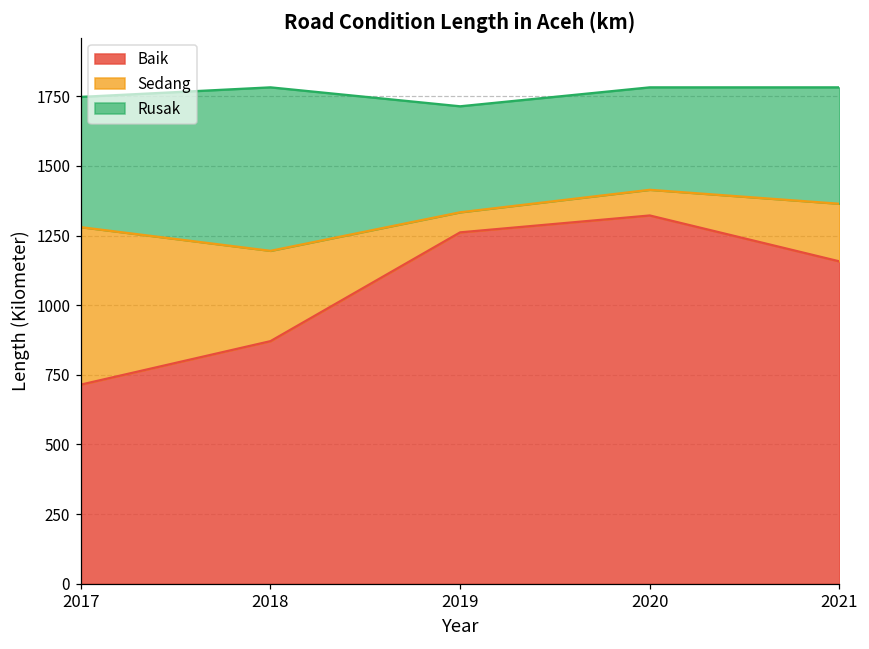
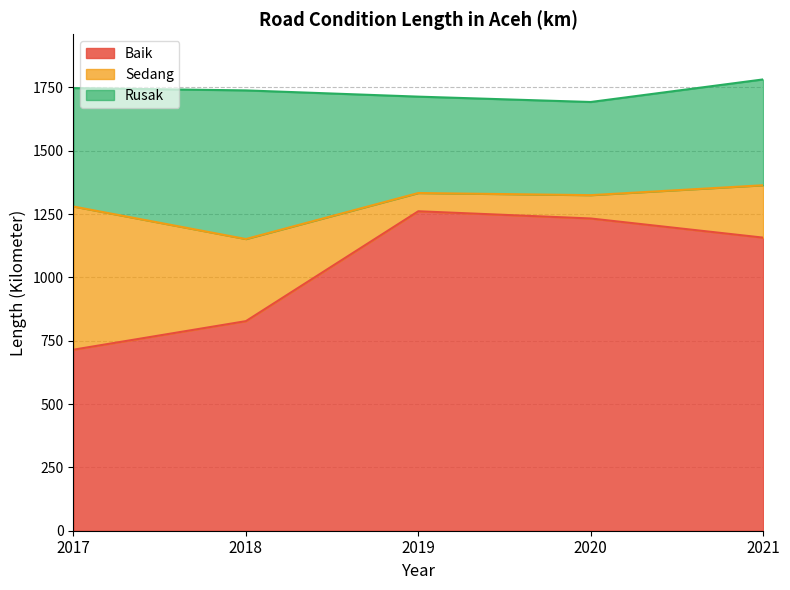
  {
    "Baik": {
      "2017": 710,
-     "2018": 870,
+     "2018": 830,
      "2019": 1260,
-     "2020": 1320,
+     "2020": 1230,
      "2021": 1160
    },
    "Sedang": {
      "2017": 570,
      "2018": 320,
      "2019": 70,
      "2020": 90,
      "2021": 210
    },
    "Rusak": {
      "2017": 470,
      "2018": 590,
      "2019": 380,
      "2020": 370,
      "2021": 420
    }
  }
